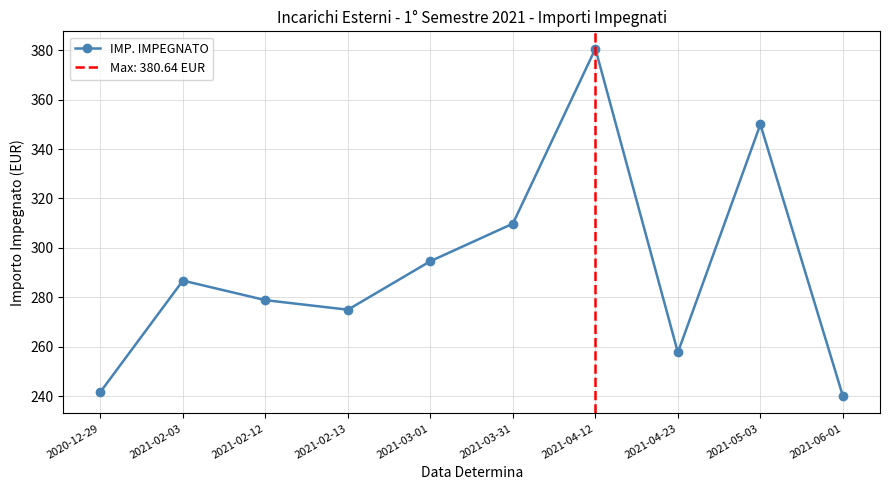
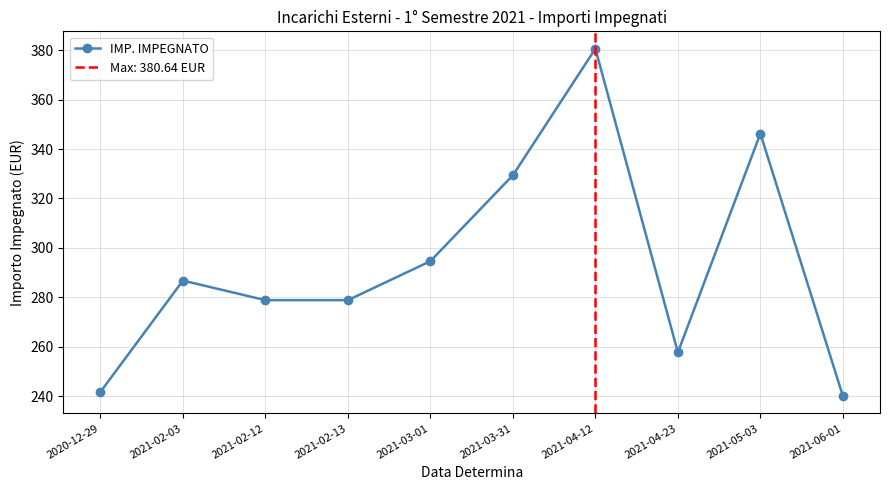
  {
    "2020-12-29": 242,
    "2021-02-03": 287,
    "2021-02-12": 279,
-   "2021-02-13": 275,
+   "2021-02-13": 279,
    "2021-03-01": 295,
-   "2021-03-31": 310,
+   "2021-03-31": 329,
    "2021-04-12": 381,
    "2021-04-23": 258,
-   "2021-05-03": 350,
+   "2021-05-03": 346,
    "2021-06-01": 240
  }
